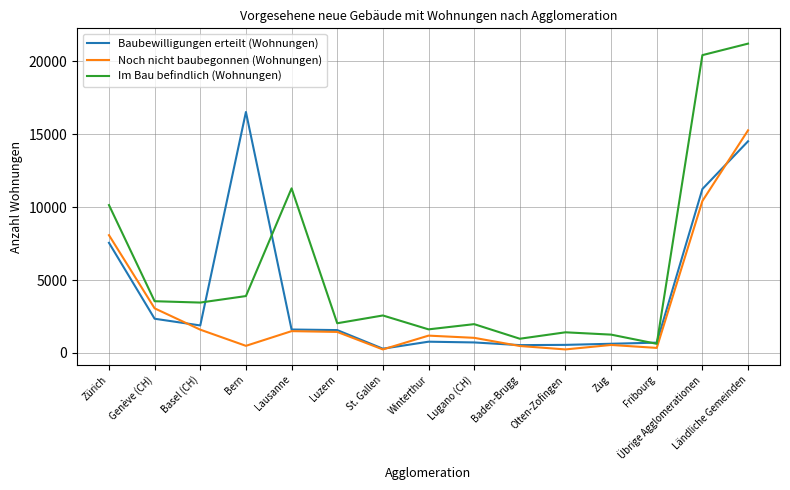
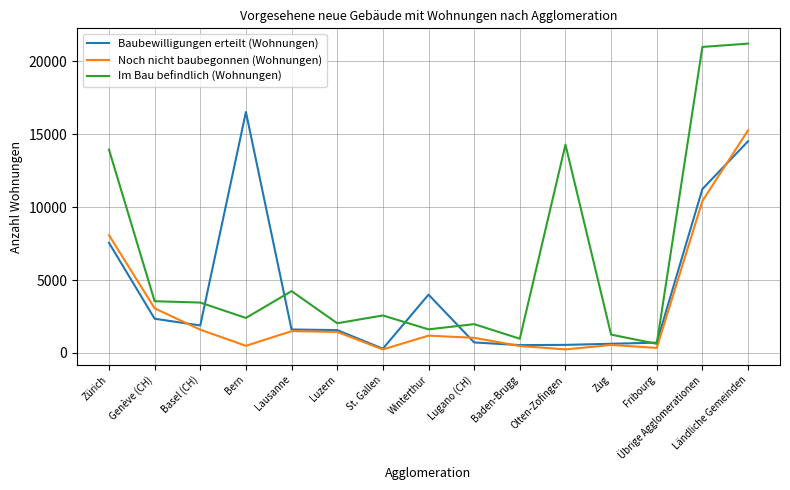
  {
    "Baubewilligungen erteilt (Wohnungen)": {
      "Zürich": 7600,
      "Genève (CH)": 2300,
      "Basel (CH)": 1900,
      "Bern": 16500,
-     "Winterthur": 800,
+     "Winterthur": 4000,
      "Lugano (CH)": 700,
      "Olten-Zofingen": 600,
      "Übrige Agglomerationen": 11200,
      "Ländliche Gemeinden": 14500
    },
    "Noch nicht baubegonnen (Wohnungen)": {
      "Zürich": 8100,
      "Genève (CH)": 3100,
      "Basel (CH)": 1600,
      "Bern": 500,
      "Winterthur": 1200,
      "Lugano (CH)": 1000,
      "Olten-Zofingen": 200,
      "Fribourg": 300,
      "Übrige Agglomerationen": 10400,
      "Ländliche Gemeinden": 15300
    },
    "Im Bau befindlich (Wohnungen)": {
-     "Zürich": 10100,
+     "Zürich": 13900,
      "Genève (CH)": 3500,
      "Basel (CH)": 3500,
-     "Bern": 3900,
-     "Lausanne": 11300,
+     "Bern": 2400,
+     "Lausanne": 4200,
      "Luzern": 2000,
      "St. Gallen": 2600,
      "Winterthur": 1600,
      "Lugano (CH)": 2000,
      "Baden-Brugg": 1000,
-     "Olten-Zofingen": 1400,
+     "Olten-Zofingen": 14300,
      "Zug": 1300,
-     "Übrige Agglomerationen": 20400,
+     "Übrige Agglomerationen": 21000,
      "Ländliche Gemeinden": 21200
    }
  }
